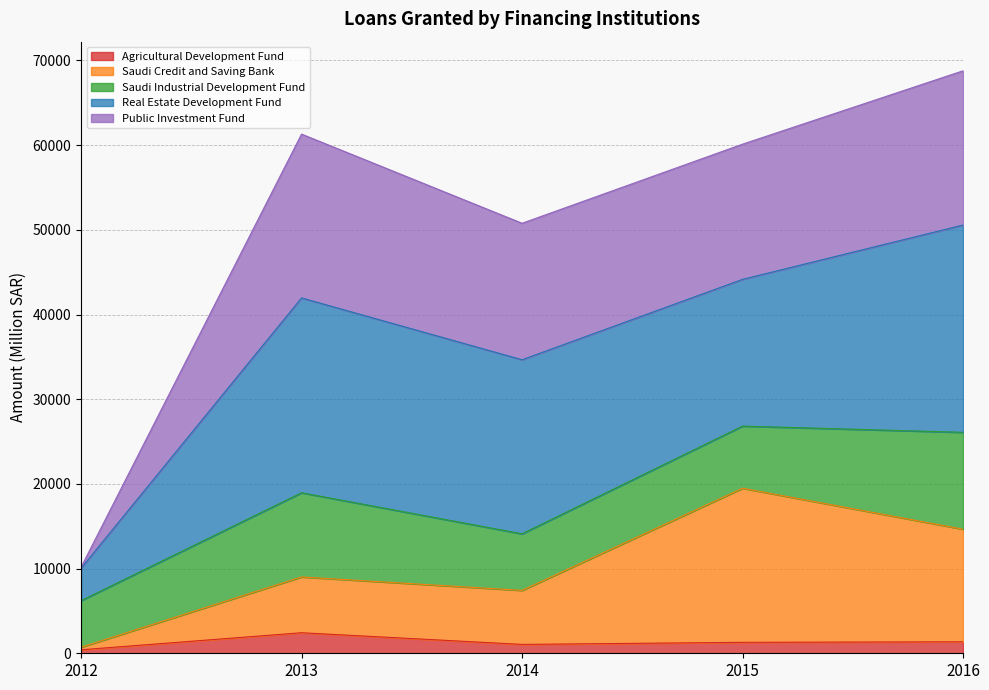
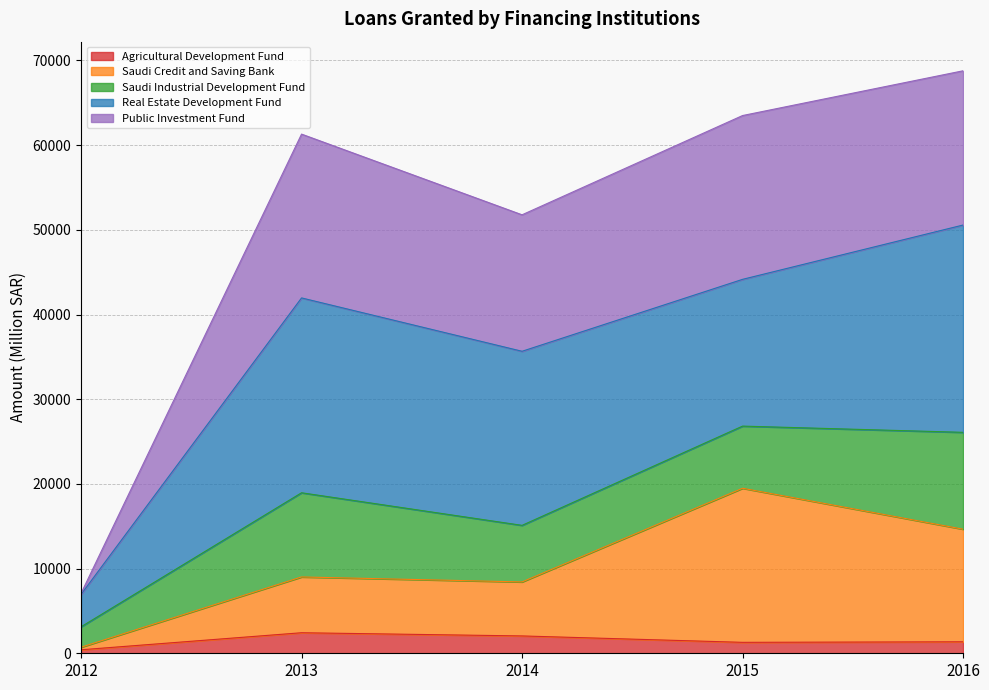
  {
    "Agricultural Development Fund": {
      "2012": 0,
      "2013": 2000,
-     "2014": 1000,
+     "2014": 2000,
      "2015": 1000,
      "2016": 1000
    },
    "Saudi Credit and Saving Bank": {
      "2012": 0,
      "2013": 7000,
      "2014": 6000,
      "2015": 18000,
      "2016": 13000
    },
    "Saudi Industrial Development Fund": {
-     "2012": 5000,
+     "2012": 2000,
      "2013": 10000,
      "2014": 7000,
      "2015": 7000,
      "2016": 11000
    },
    "Real Estate Development Fund": {
      "2013": 23000,
      "2014": 21000,
      "2015": 17000,
      "2016": 24000
    },
    "Public Investment Fund": {
      "2013": 19000,
      "2014": 16000,
-     "2015": 16000,
+     "2015": 19000,
      "2016": 18000
    }
  }
